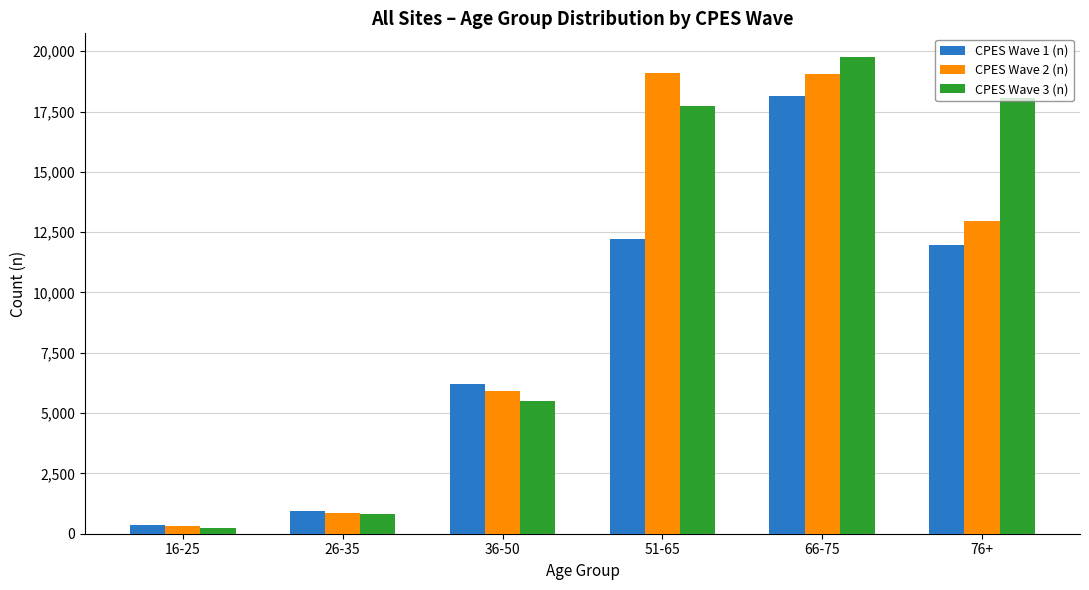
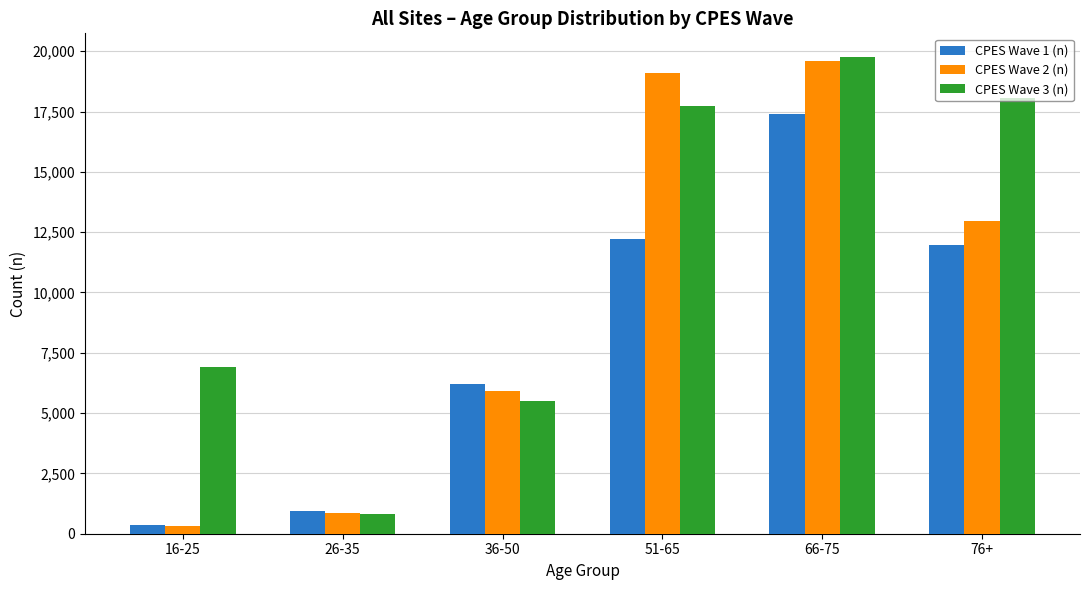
  {
    "CPES Wave 1 (n)": {
      "16-25": "400",
      "26-35": "900",
      "36-50": "6,200",
      "51-65": "12,200",
-     "66-75": "18,100",
+     "66-75": "17,400",
      "76+": "12,000"
    },
    "CPES Wave 2 (n)": {
      "16-25": "300",
      "26-35": "800",
      "36-50": "5,900",
      "51-65": "19,100",
-     "66-75": "19,100",
+     "66-75": "19,600",
      "76+": "13,000"
    },
    "CPES Wave 3 (n)": {
-     "16-25": "200",
+     "16-25": "6,900",
      "26-35": "800",
      "36-50": "5,500",
      "51-65": "17,800",
      "66-75": "19,800"
    }
  }
